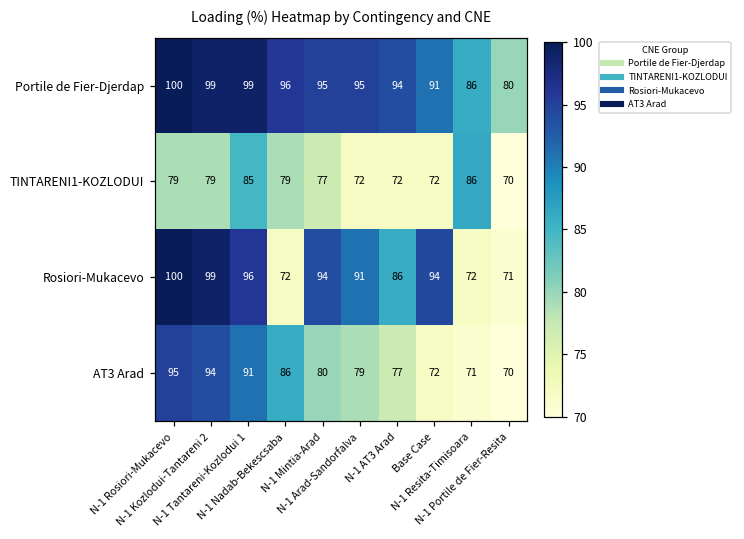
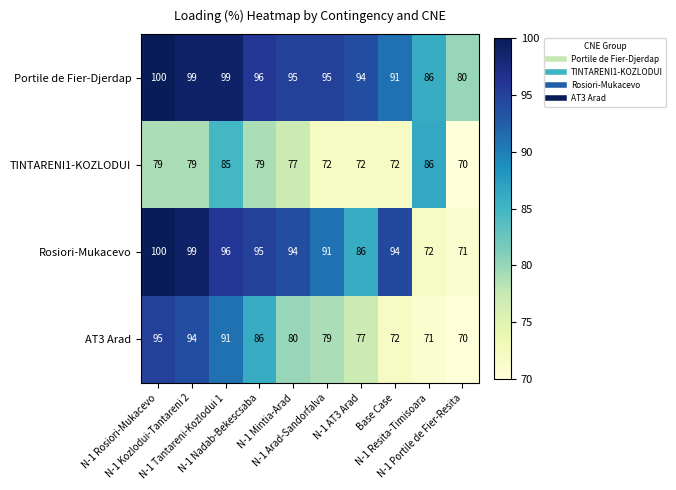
  {
    "Portile de Fier-Djerdap": {
      "N-1 Rosiori-Mukacevo": 100,
      "N-1 Kozlodui-Tantareni 2": 99,
      "N-1 Tantareni-Kozlodui 1": 99,
      "N-1 Nadab-Bekescsaba": 96,
      "N-1 Mintia-Arad": 95,
      "N-1 Arad-Sandorfalva": 95,
      "N-1 AT3 Arad": 94,
      "Base Case": 91,
      "N-1 Resita-Timisoara": 86,
      "N-1 Portile de Fier-Resita": 80
    },
    "TINTARENI1-KOZLODUI": {
      "N-1 Rosiori-Mukacevo": 79,
      "N-1 Kozlodui-Tantareni 2": 79,
      "N-1 Tantareni-Kozlodui 1": 85,
      "N-1 Nadab-Bekescsaba": 79,
      "N-1 Mintia-Arad": 77,
      "N-1 Arad-Sandorfalva": 72,
      "N-1 AT3 Arad": 72,
      "Base Case": 72,
      "N-1 Resita-Timisoara": 86,
      "N-1 Portile de Fier-Resita": 70
    },
    "Rosiori-Mukacevo": {
      "N-1 Rosiori-Mukacevo": 100,
      "N-1 Kozlodui-Tantareni 2": 99,
      "N-1 Tantareni-Kozlodui 1": 96,
-     "N-1 Nadab-Bekescsaba": 72,
+     "N-1 Nadab-Bekescsaba": 95,
      "N-1 Mintia-Arad": 94,
      "N-1 Arad-Sandorfalva": 91,
      "N-1 AT3 Arad": 86,
      "Base Case": 94,
      "N-1 Resita-Timisoara": 72,
      "N-1 Portile de Fier-Resita": 71
    },
    "AT3 Arad": {
      "N-1 Rosiori-Mukacevo": 95,
      "N-1 Kozlodui-Tantareni 2": 94,
      "N-1 Tantareni-Kozlodui 1": 91,
      "N-1 Nadab-Bekescsaba": 86,
      "N-1 Mintia-Arad": 80,
      "N-1 Arad-Sandorfalva": 79,
      "N-1 AT3 Arad": 77,
      "Base Case": 72,
      "N-1 Resita-Timisoara": 71,
      "N-1 Portile de Fier-Resita": 70
    }
  }
